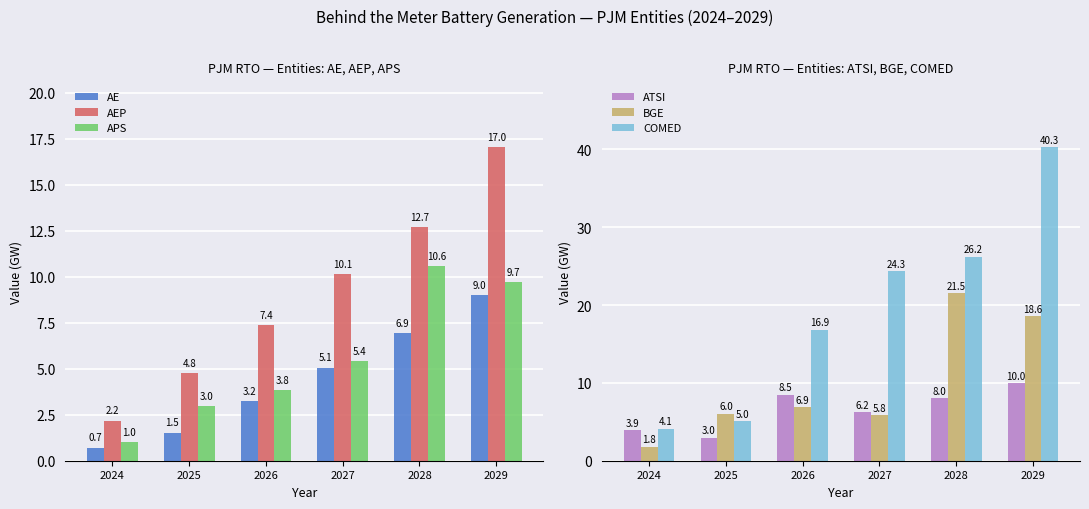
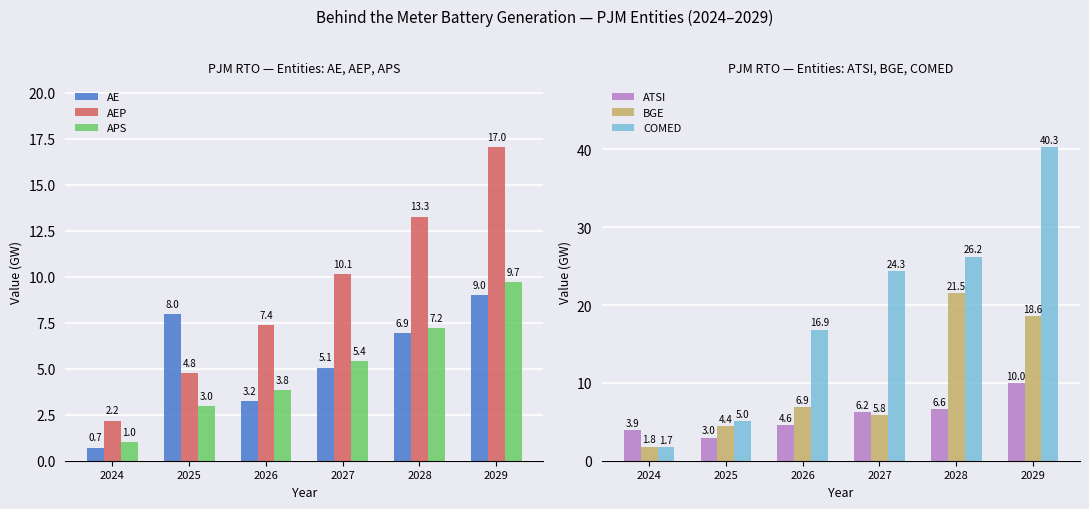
  {
    "PJM RTO — Entities: AE, AEP, APS": {
      "AE": {
        "2024": 0.7,
-       "2025": 1.5,
+       "2025": 8.0,
        "2026": 3.2,
        "2027": 5.1,
        "2028": 6.9,
        "2029": 9.0
      },
      "AEP": {
        "2024": 2.2,
        "2025": 4.8,
        "2026": 7.4,
        "2027": 10.1,
-       "2028": 12.7,
+       "2028": 13.3,
        "2029": 17.0
      },
      "APS": {
        "2024": 1.0,
        "2025": 3.0,
        "2026": 3.8,
        "2027": 5.4,
-       "2028": 10.6,
+       "2028": 7.2,
        "2029": 9.7
      }
    },
    "PJM RTO — Entities: ATSI, BGE, COMED": {
      "ATSI": {
        "2024": 3.9,
        "2025": 3.0,
-       "2026": 8.5,
+       "2026": 4.6,
        "2027": 6.2,
-       "2028": 8.0,
+       "2028": 6.6,
        "2029": 10.0
      },
      "BGE": {
        "2024": 1.8,
-       "2025": 6.0,
+       "2025": 4.4,
        "2026": 6.9,
        "2027": 5.8,
        "2028": 21.5,
        "2029": 18.6
      },
      "COMED": {
-       "2024": 4.1,
+       "2024": 1.7,
        "2025": 5.0,
        "2026": 16.9,
        "2027": 24.3,
        "2028": 26.2,
        "2029": 40.3
      }
    }
  }
